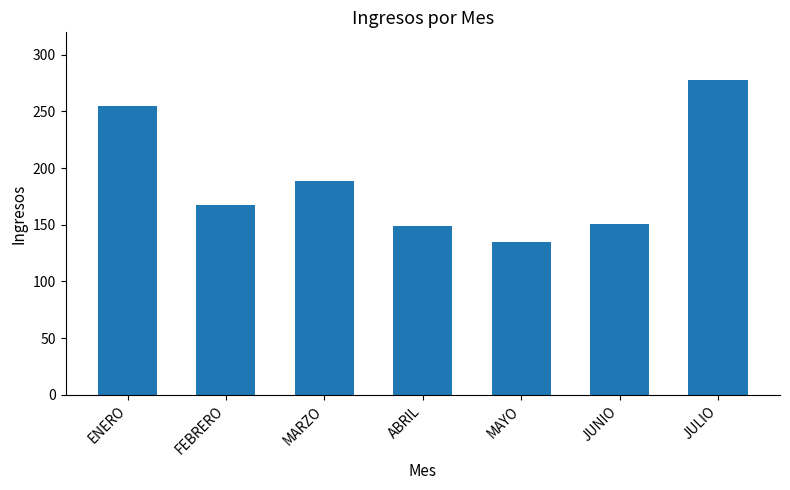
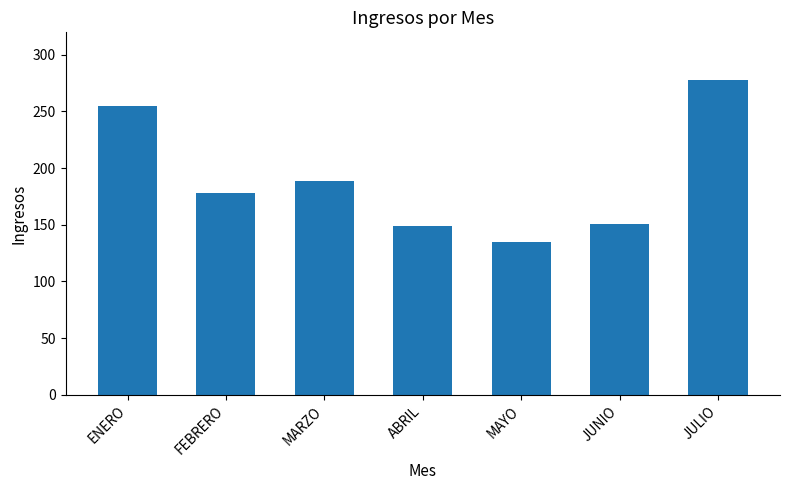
  {
    "ENERO": 255,
-   "FEBRERO": 167,
+   "FEBRERO": 178,
    "MARZO": 189,
    "ABRIL": 149,
    "MAYO": 135,
    "JUNIO": 151,
    "JULIO": 278
  }
